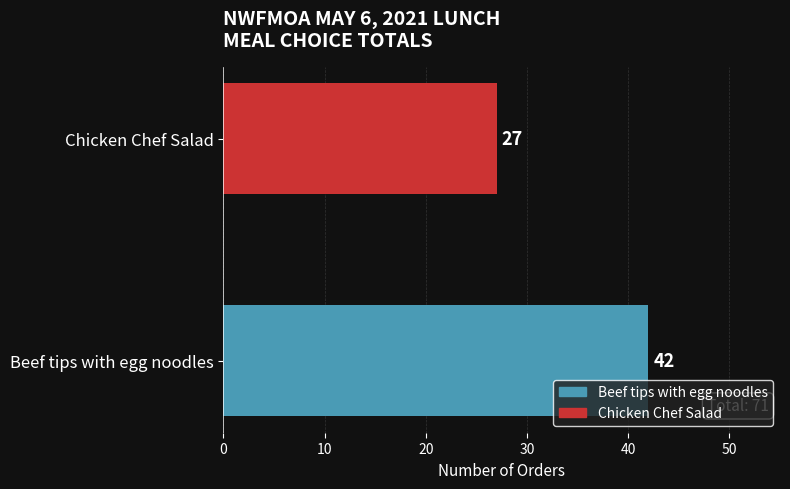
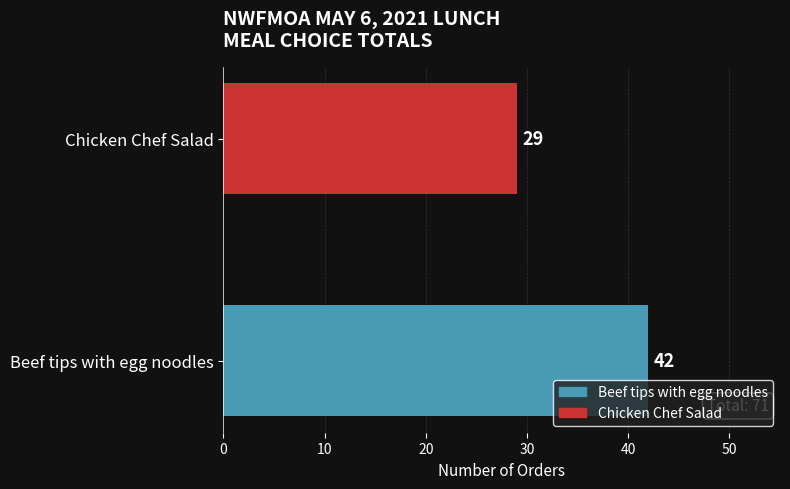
  {
-   "Chicken Chef Salad": 27,
+   "Chicken Chef Salad": 29,
    "Beef tips with egg noodles": 42
  }
